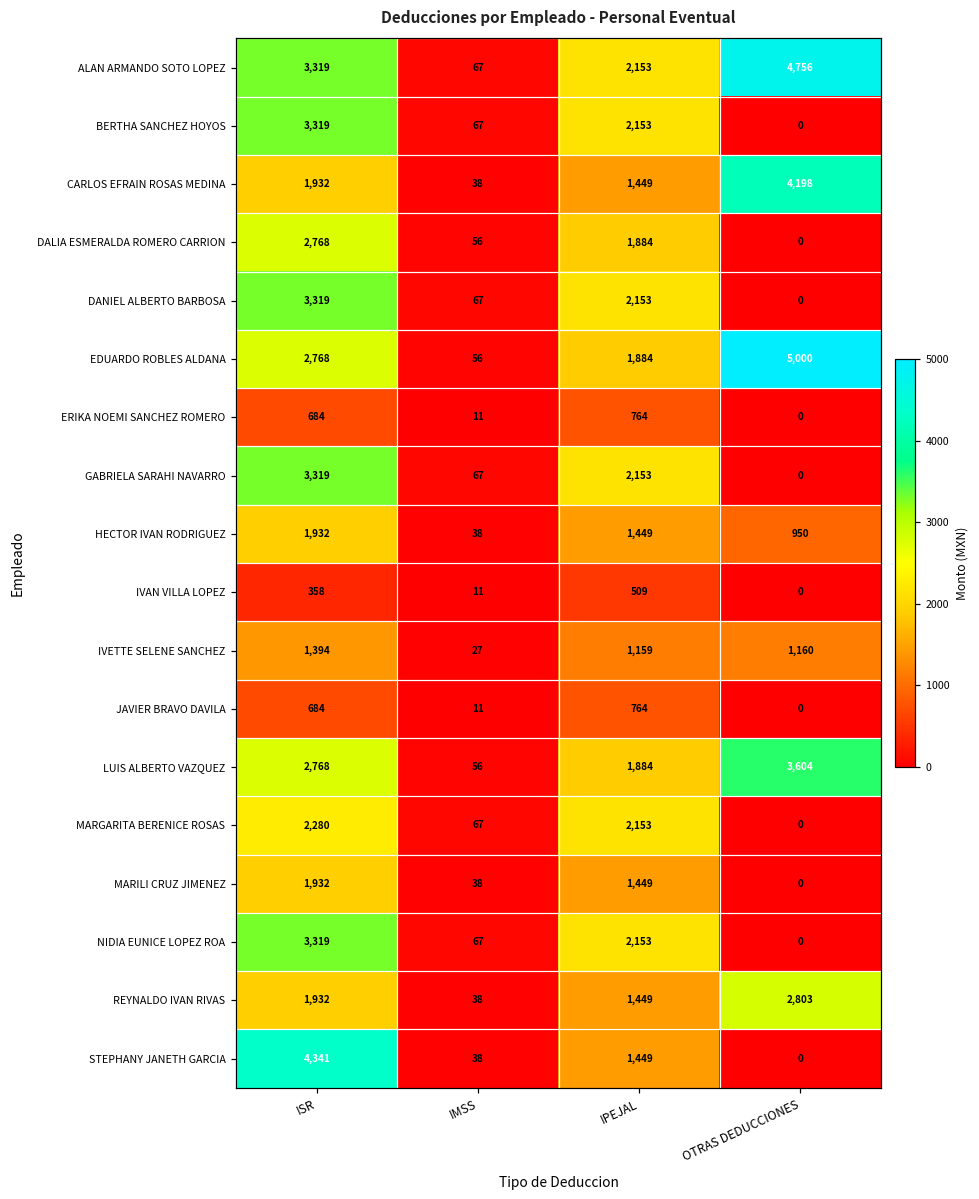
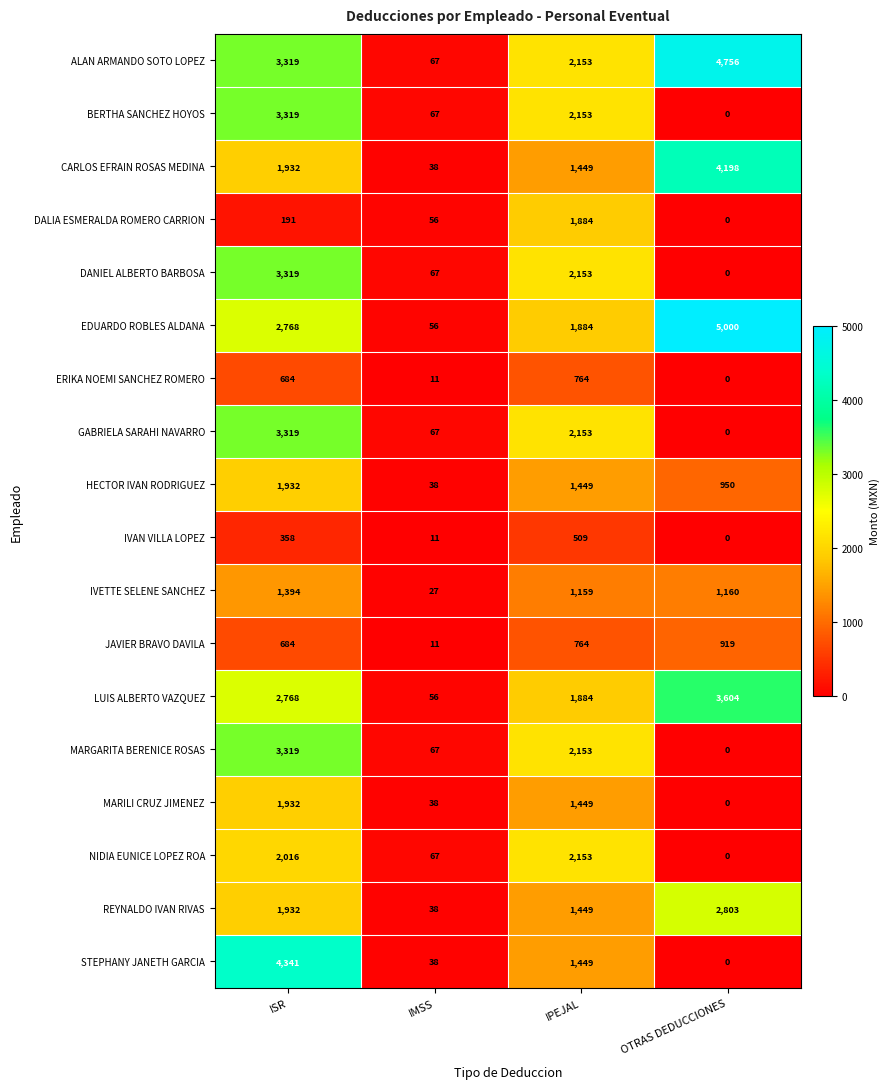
  {
    "ALAN ARMANDO SOTO LOPEZ": {
      "ISR": "3,319",
      "IMSS": "67",
      "IPEJAL": "2,153",
      "OTRAS DEDUCCIONES": "4,756"
    },
    "BERTHA SANCHEZ HOYOS": {
      "ISR": "3,319",
      "IMSS": "67",
      "IPEJAL": "2,153",
      "OTRAS DEDUCCIONES": "0"
    },
    "CARLOS EFRAIN ROSAS MEDINA": {
      "ISR": "1,932",
      "IMSS": "38",
      "IPEJAL": "1,449",
      "OTRAS DEDUCCIONES": "4,198"
    },
    "DALIA ESMERALDA ROMERO CARRION": {
-     "ISR": "2,768",
+     "ISR": "191",
      "IMSS": "56",
      "IPEJAL": "1,884",
      "OTRAS DEDUCCIONES": "0"
    },
    "DANIEL ALBERTO BARBOSA": {
      "ISR": "3,319",
      "IMSS": "67",
      "IPEJAL": "2,153",
      "OTRAS DEDUCCIONES": "0"
    },
    "EDUARDO ROBLES ALDANA": {
      "ISR": "2,768",
      "IMSS": "56",
      "IPEJAL": "1,884",
      "OTRAS DEDUCCIONES": "5,000"
    },
    "ERIKA NOEMI SANCHEZ ROMERO": {
      "ISR": "684",
      "IMSS": "11",
      "IPEJAL": "764",
      "OTRAS DEDUCCIONES": "0"
    },
    "GABRIELA SARAHI NAVARRO": {
      "ISR": "3,319",
      "IMSS": "67",
      "IPEJAL": "2,153",
      "OTRAS DEDUCCIONES": "0"
    },
    "HECTOR IVAN RODRIGUEZ": {
      "ISR": "1,932",
      "IMSS": "38",
      "IPEJAL": "1,449",
      "OTRAS DEDUCCIONES": "950"
    },
    "IVAN VILLA LOPEZ": {
      "ISR": "358",
      "IMSS": "11",
      "IPEJAL": "509",
      "OTRAS DEDUCCIONES": "0"
    },
    "IVETTE SELENE SANCHEZ": {
      "ISR": "1,394",
      "IMSS": "27",
      "IPEJAL": "1,159",
      "OTRAS DEDUCCIONES": "1,160"
    },
    "JAVIER BRAVO DAVILA": {
      "ISR": "684",
      "IMSS": "11",
      "IPEJAL": "764",
-     "OTRAS DEDUCCIONES": "0"
+     "OTRAS DEDUCCIONES": "919"
    },
    "LUIS ALBERTO VAZQUEZ": {
      "ISR": "2,768",
      "IMSS": "56",
      "IPEJAL": "1,884",
      "OTRAS DEDUCCIONES": "3,604"
    },
    "MARGARITA BERENICE ROSAS": {
-     "ISR": "2,280",
+     "ISR": "3,319",
      "IMSS": "67",
      "IPEJAL": "2,153",
      "OTRAS DEDUCCIONES": "0"
    },
    "MARILI CRUZ JIMENEZ": {
      "ISR": "1,932",
      "IMSS": "38",
      "IPEJAL": "1,449",
      "OTRAS DEDUCCIONES": "0"
    },
    "NIDIA EUNICE LOPEZ ROA": {
-     "ISR": "3,319",
+     "ISR": "2,016",
      "IMSS": "67",
      "IPEJAL": "2,153",
      "OTRAS DEDUCCIONES": "0"
    },
    "REYNALDO IVAN RIVAS": {
      "ISR": "1,932",
      "IMSS": "38",
      "IPEJAL": "1,449",
      "OTRAS DEDUCCIONES": "2,803"
    },
    "STEPHANY JANETH GARCIA": {
      "ISR": "4,341",
      "IMSS": "38",
      "IPEJAL": "1,449",
      "OTRAS DEDUCCIONES": "0"
    }
  }
